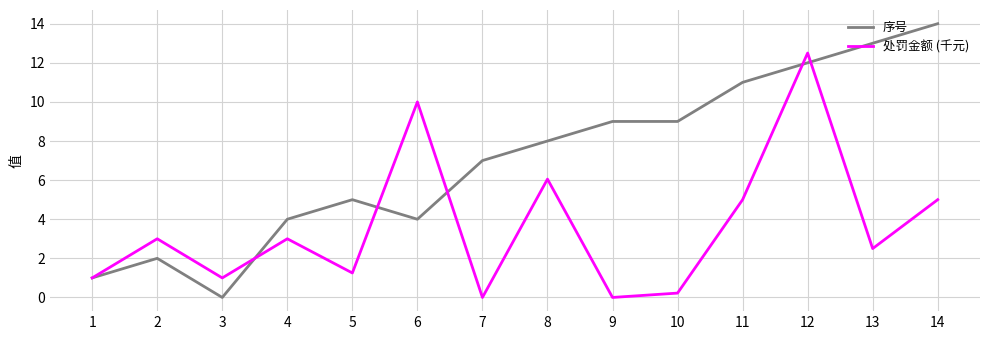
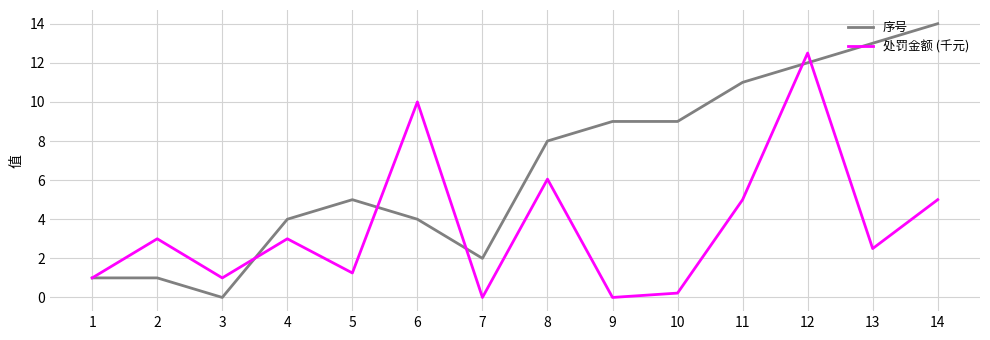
  {
    "序号": {
-     "2": 2,
+     "2": 1,
      "3": 0,
      "4": 4,
      "5": 5,
      "6": 4,
-     "7": 7,
+     "7": 2,
      "8": 8,
      "9": 9,
      "10": 9,
      "11": 11,
      "12": 12,
      "13": 13,
      "14": 14
    },
    "处罚金额 (千元)": {
      "2": 3,
      "3": 1,
      "4": 3,
      "5": 1.3,
      "6": 10,
      "7": 0,
      "8": 6,
      "9": 0,
      "10": 0.2,
      "11": 5,
      "12": 12.5,
      "13": 2.5,
      "14": 5
    }
  }
